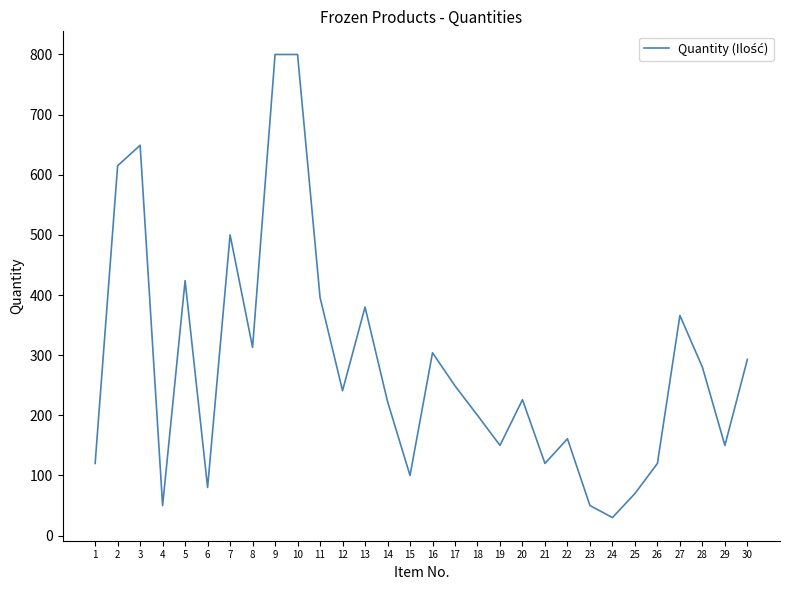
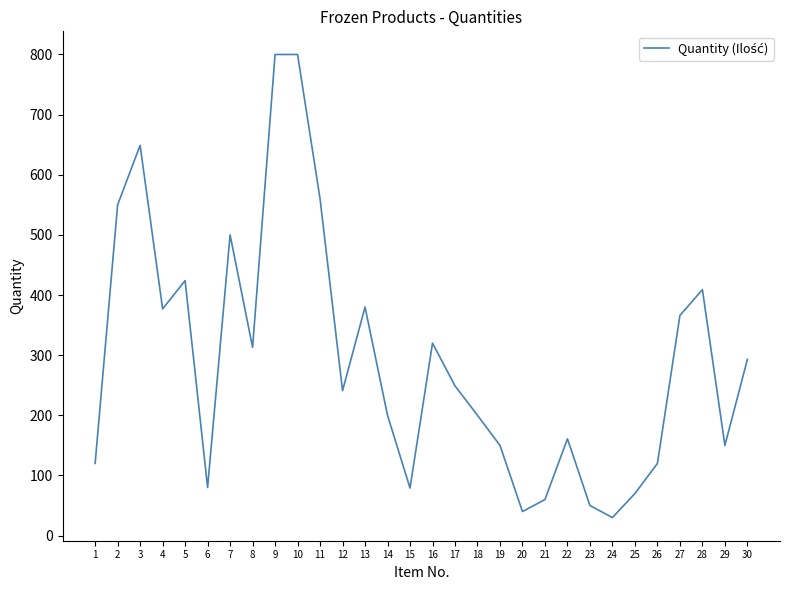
  {
    "1": 120,
-   "2": 620,
+   "2": 550,
    "3": 650,
-   "4": 50,
+   "4": 380,
    "5": 420,
    "6": 80,
    "7": 500,
    "8": 310,
    "9": 800,
    "10": 800,
-   "11": 400,
+   "11": 560,
    "12": 240,
    "13": 380,
-   "14": 220,
-   "15": 100,
-   "16": 300,
+   "14": 200,
+   "15": 80,
+   "16": 320,
    "17": 250,
    "18": 200,
    "19": 150,
-   "20": 230,
-   "21": 120,
+   "20": 40,
+   "21": 60,
    "22": 160,
    "23": 50,
    "24": 30,
    "25": 70,
    "26": 120,
    "27": 370,
-   "28": 280,
+   "28": 410,
    "29": 150,
    "30": 290
  }
